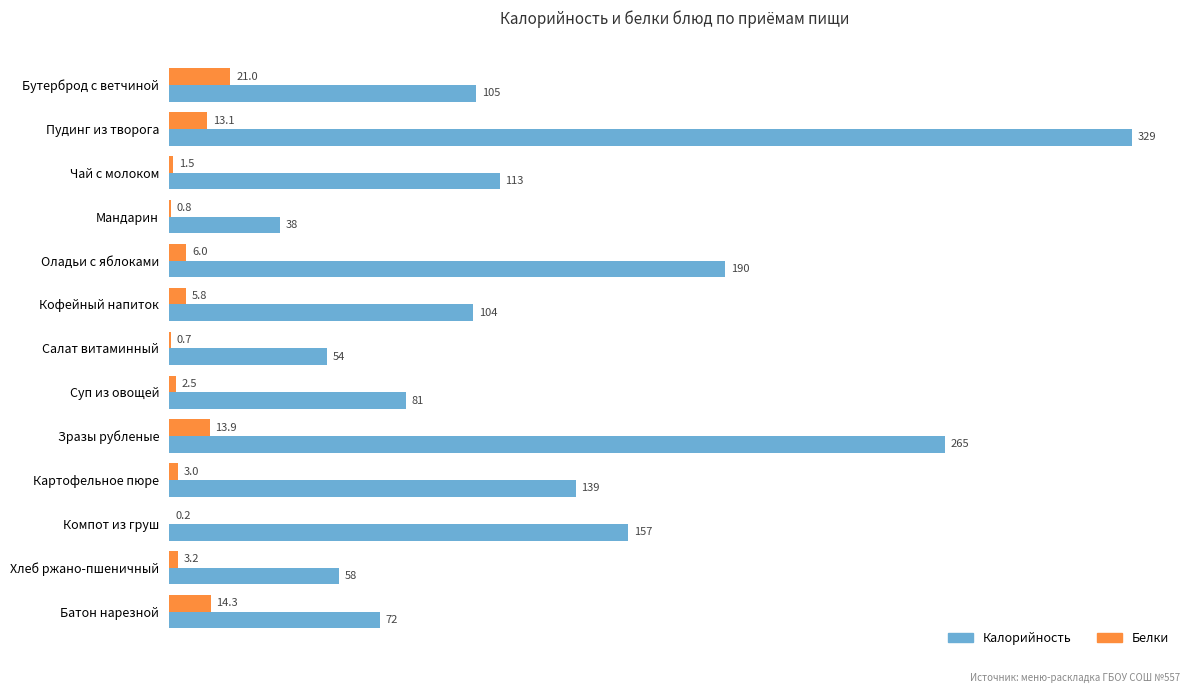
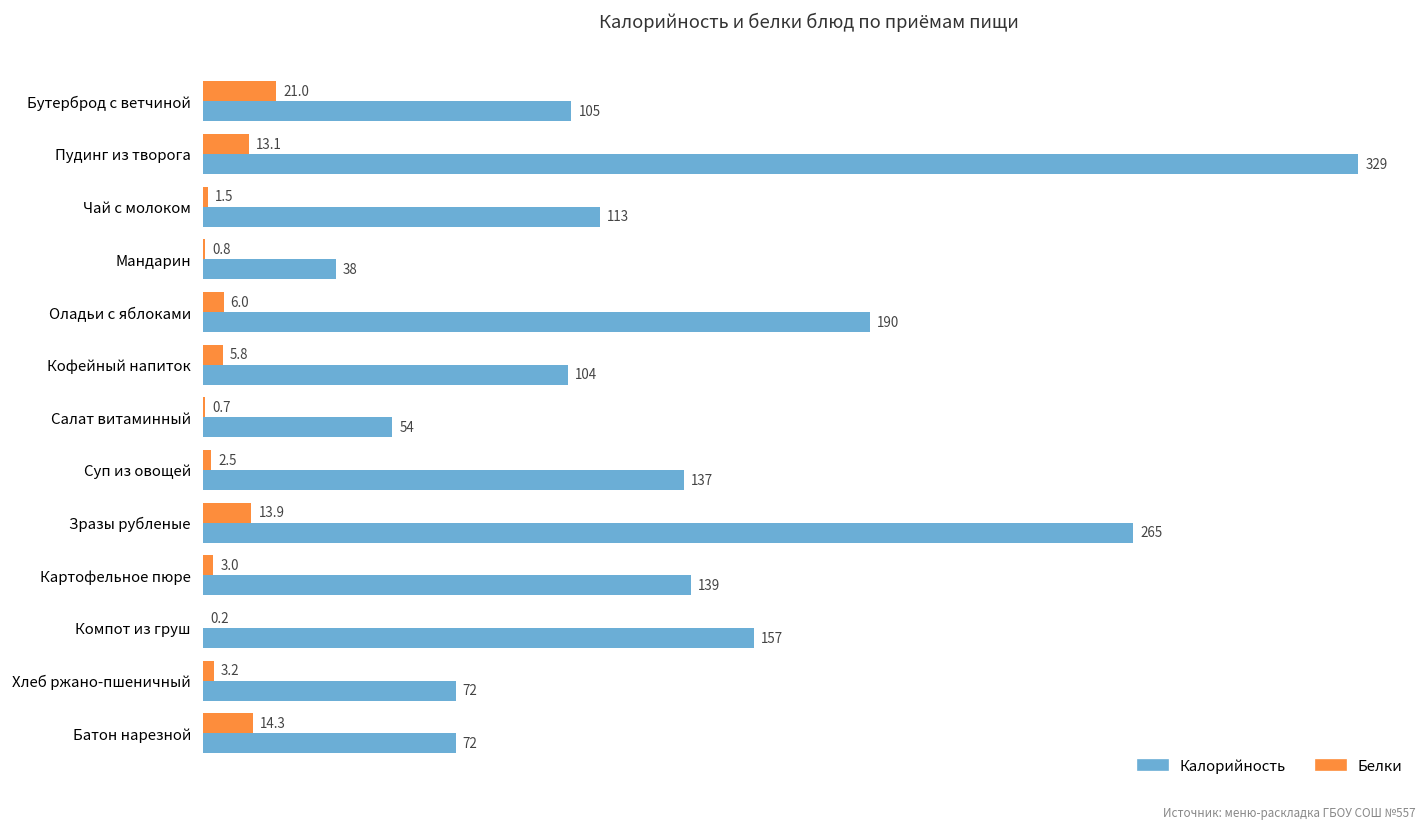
  {
    "Калорийность": {
      "Бутерброд с ветчиной": 105,
      "Пудинг из творога": 329,
      "Чай с молоком": 113,
      "Мандарин": 38,
      "Оладьи с яблоками": 190,
      "Кофейный напиток": 104,
      "Салат витаминный": 54,
-     "Суп из овощей": 81,
+     "Суп из овощей": 137,
      "Зразы рубленые": 265,
      "Картофельное пюре": 139,
      "Компот из груш": 157,
-     "Хлеб ржано-пшеничный": 58,
+     "Хлеб ржано-пшеничный": 72,
      "Батон нарезной": 72
    },
    "Белки": {
      "Бутерброд с ветчиной": 21.0,
      "Пудинг из творога": 13.1,
      "Чай с молоком": 1.5,
      "Мандарин": 0.8,
      "Оладьи с яблоками": 6.0,
      "Кофейный напиток": 5.8,
      "Салат витаминный": 0.7,
      "Суп из овощей": 2.5,
      "Зразы рубленые": 13.9,
      "Картофельное пюре": 3.0,
      "Компот из груш": 0.2,
      "Хлеб ржано-пшеничный": 3.2,
      "Батон нарезной": 14.3
    }
  }
